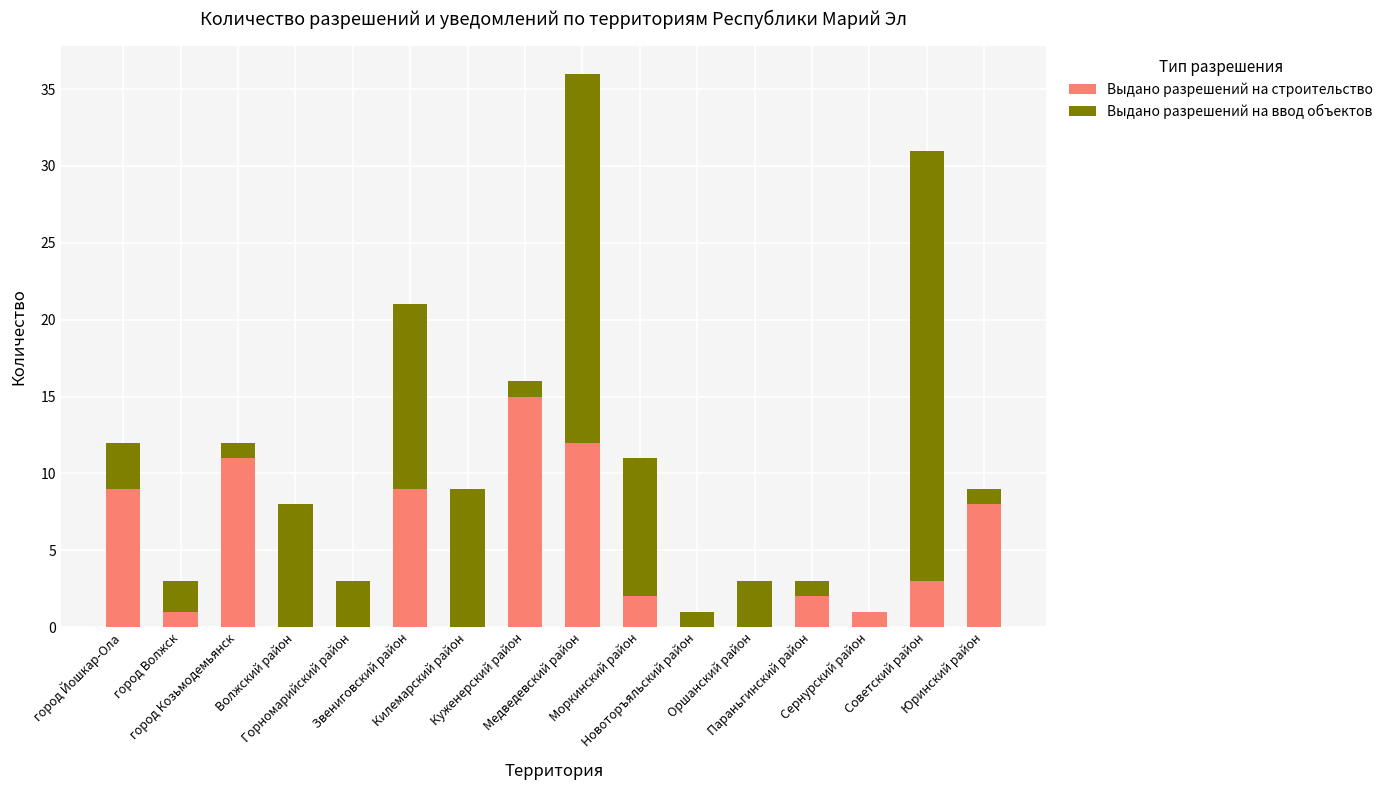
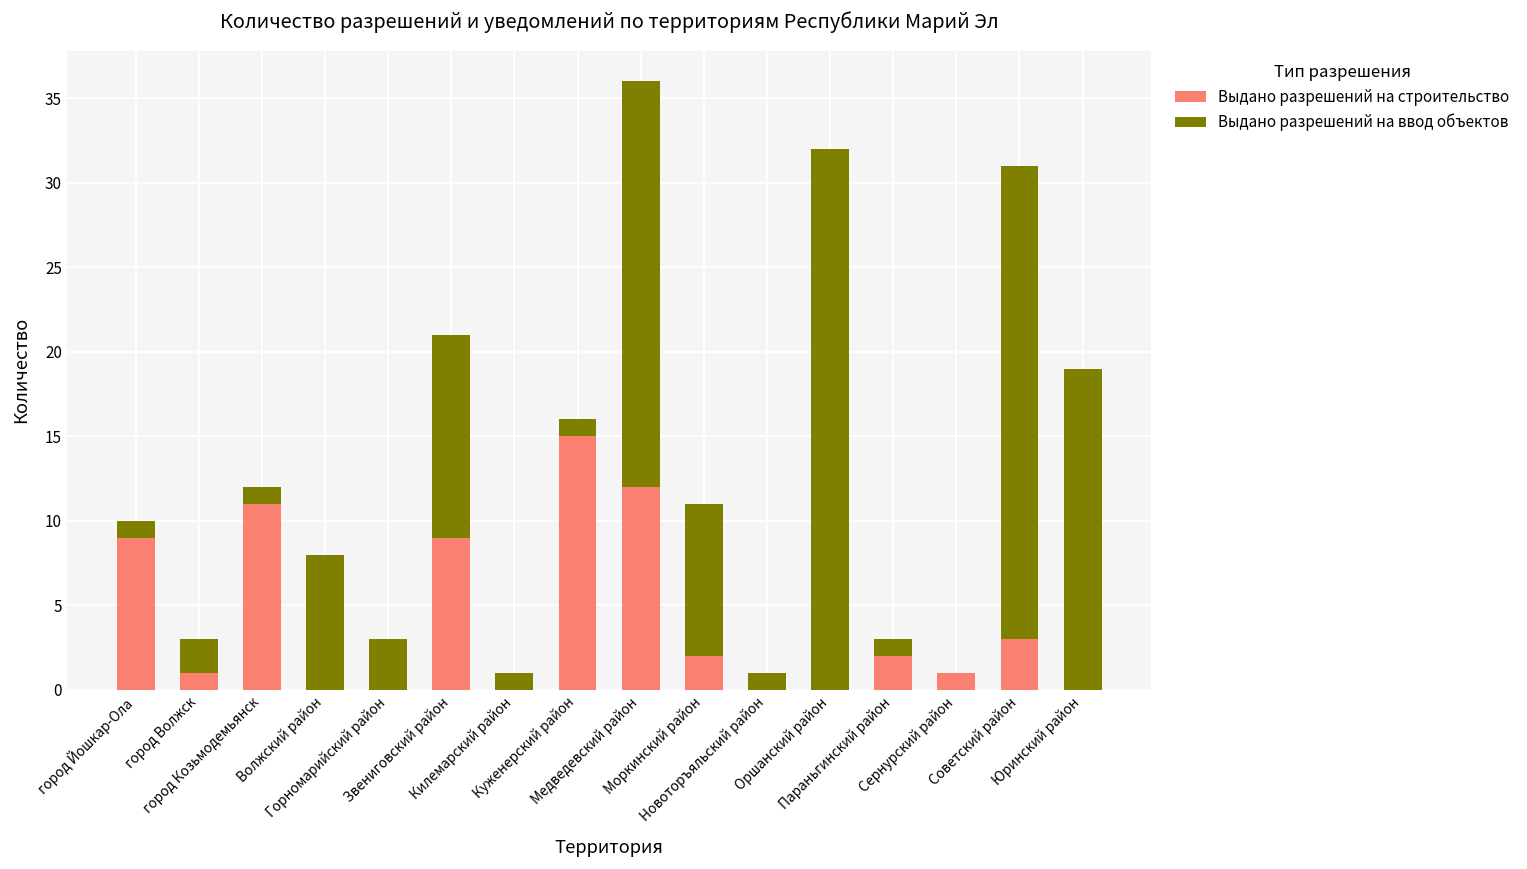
  {
    "Выдано разрешений на строительство": {
      "город Йошкар-Ола": 9,
      "город Волжск": 1,
      "город Козьмодемьянск": 11,
      "Волжский район": 0,
      "Горномарийский район": 0,
      "Звениговский район": 9,
      "Килемарский район": 0,
      "Куженерский район": 15,
      "Медведевский район": 12,
      "Моркинский район": 2,
      "Новоторъяльский район": 0,
      "Оршанский район": 0,
      "Параньгинский район": 2,
      "Сернурский район": 1,
      "Советский район": 3,
-     "Юринский район": 8
+     "Юринский район": 0
    },
    "Выдано разрешений на ввод объектов": {
-     "город Йошкар-Ола": 3,
+     "город Йошкар-Ола": 1,
      "город Волжск": 2,
      "город Козьмодемьянск": 1,
      "Волжский район": 8,
      "Горномарийский район": 3,
      "Звениговский район": 12,
-     "Килемарский район": 9,
+     "Килемарский район": 1,
      "Куженерский район": 1,
      "Медведевский район": 24,
      "Моркинский район": 9,
      "Новоторъяльский район": 1,
-     "Оршанский район": 3,
+     "Оршанский район": 32,
      "Параньгинский район": 1,
      "Сернурский район": 0,
      "Советский район": 28,
-     "Юринский район": 1
+     "Юринский район": 19
    }
  }
